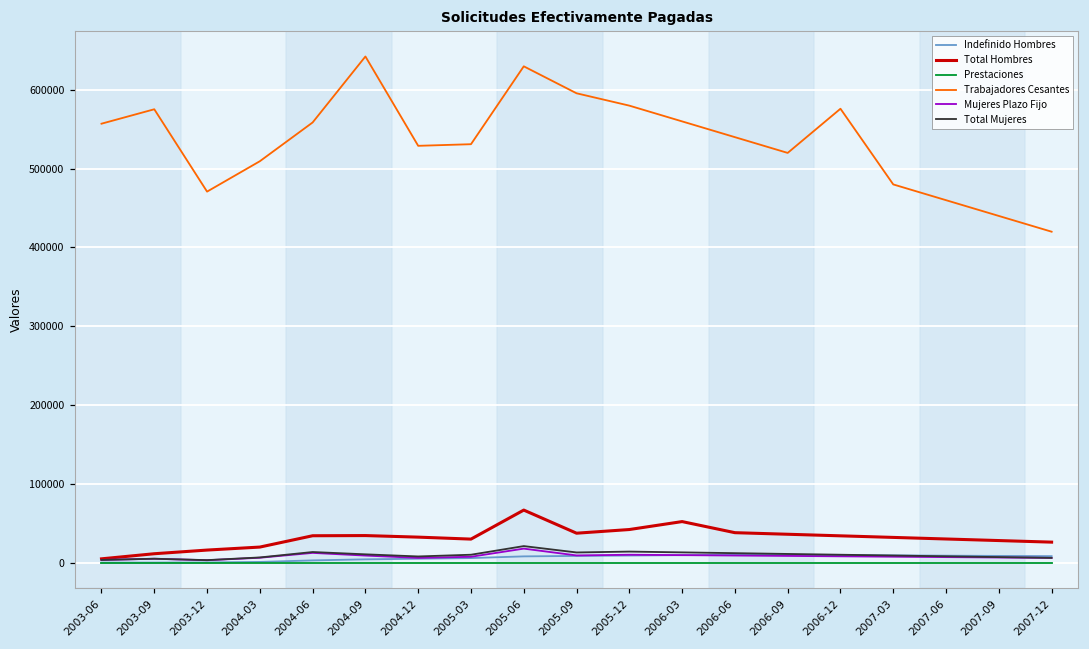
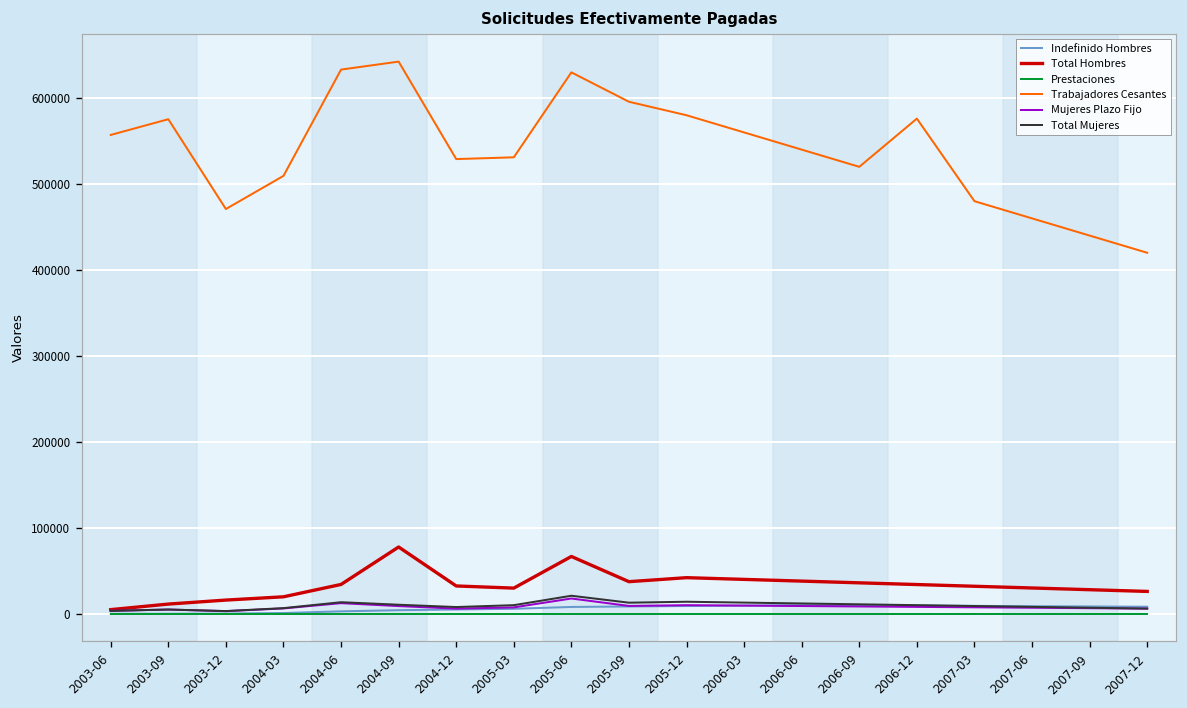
  {
    "Indefinido Hombres": {
      "2004-09": 0,
      "2005-06": 10000
    },
    "Total Hombres": {
      "2003-09": 10000,
      "2003-12": 20000,
      "2004-03": 20000,
      "2004-06": 30000,
-     "2004-09": 30000,
+     "2004-09": 80000,
      "2004-12": 30000,
      "2005-03": 30000,
      "2005-06": 70000,
      "2005-09": 40000,
      "2005-12": 40000,
-     "2006-03": 50000,
+     "2006-03": 40000,
      "2006-06": 40000,
      "2006-09": 40000,
      "2006-12": 30000,
      "2007-03": 30000,
      "2007-06": 30000,
      "2007-09": 30000,
      "2007-12": 30000
    },
    "Prestaciones": {
      "2004-09": 0,
      "2004-12": 0,
      "2005-03": 0,
      "2005-06": 0,
      "2005-09": 0,
      "2005-12": 0,
      "2006-03": 0,
      "2006-06": 0,
      "2006-09": 0,
      "2006-12": 0,
      "2007-03": 0,
      "2007-06": 0,
      "2007-09": 0,
      "2007-12": 0
    },
    "Trabajadores Cesantes": {
      "2003-06": 560000,
      "2003-09": 580000,
      "2003-12": 470000,
      "2004-03": 510000,
-     "2004-06": 560000,
+     "2004-06": 630000,
      "2004-09": 640000,
      "2004-12": 530000,
      "2005-03": 530000,
      "2005-06": 630000,
      "2005-09": 600000,
      "2005-12": 580000,
      "2006-03": 560000,
      "2006-06": 540000,
      "2006-09": 520000,
      "2006-12": 580000,
      "2007-03": 480000,
      "2007-06": 460000,
      "2007-09": 440000,
      "2007-12": 420000
    },
    "Total Mujeres": {
      "2005-09": 10000,
      "2005-12": 10000
    }
  }
